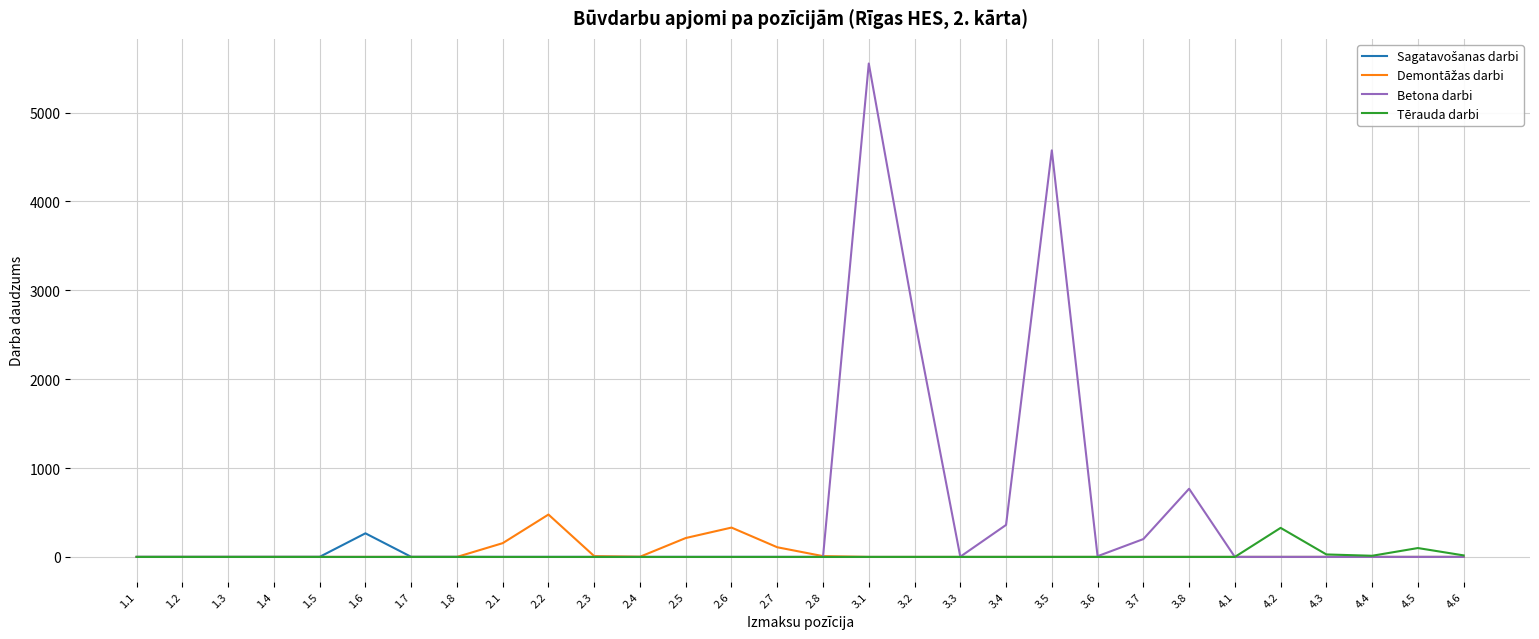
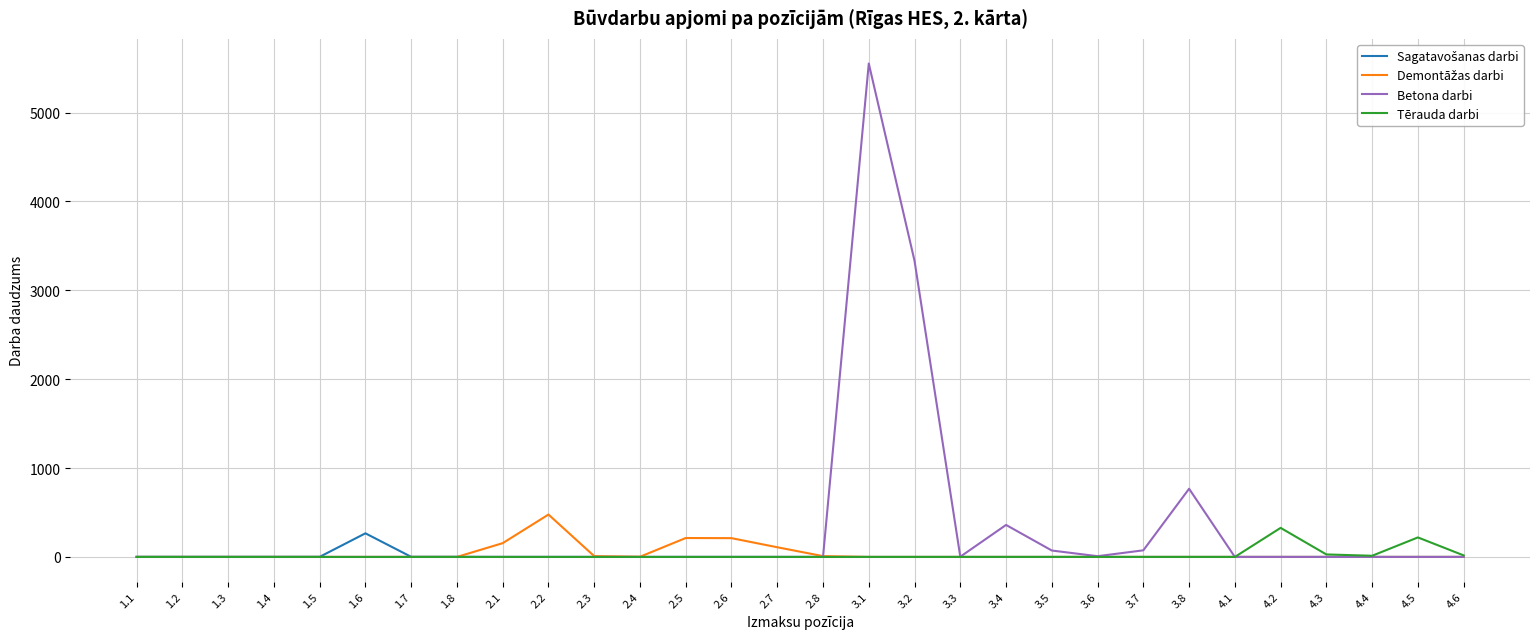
  {
    "Sagatavošanas darbi": {
      "1.6": 300
    },
    "Demontāžas darbi": {
      "2.1": 200,
      "2.2": 500,
      "2.5": 200,
-     "2.6": 300,
+     "2.6": 200,
      "2.7": 100
    },
    "Betona darbi": {
      "3.1": 5600,
-     "3.2": 2700,
+     "3.2": 3300,
      "3.4": 400,
-     "3.5": 4600,
-     "3.7": 200,
+     "3.5": 100,
+     "3.7": 100,
      "3.8": 800
    },
    "Tērauda darbi": {
      "4.2": 300,
-     "4.5": 100
+     "4.5": 200
    }
  }
